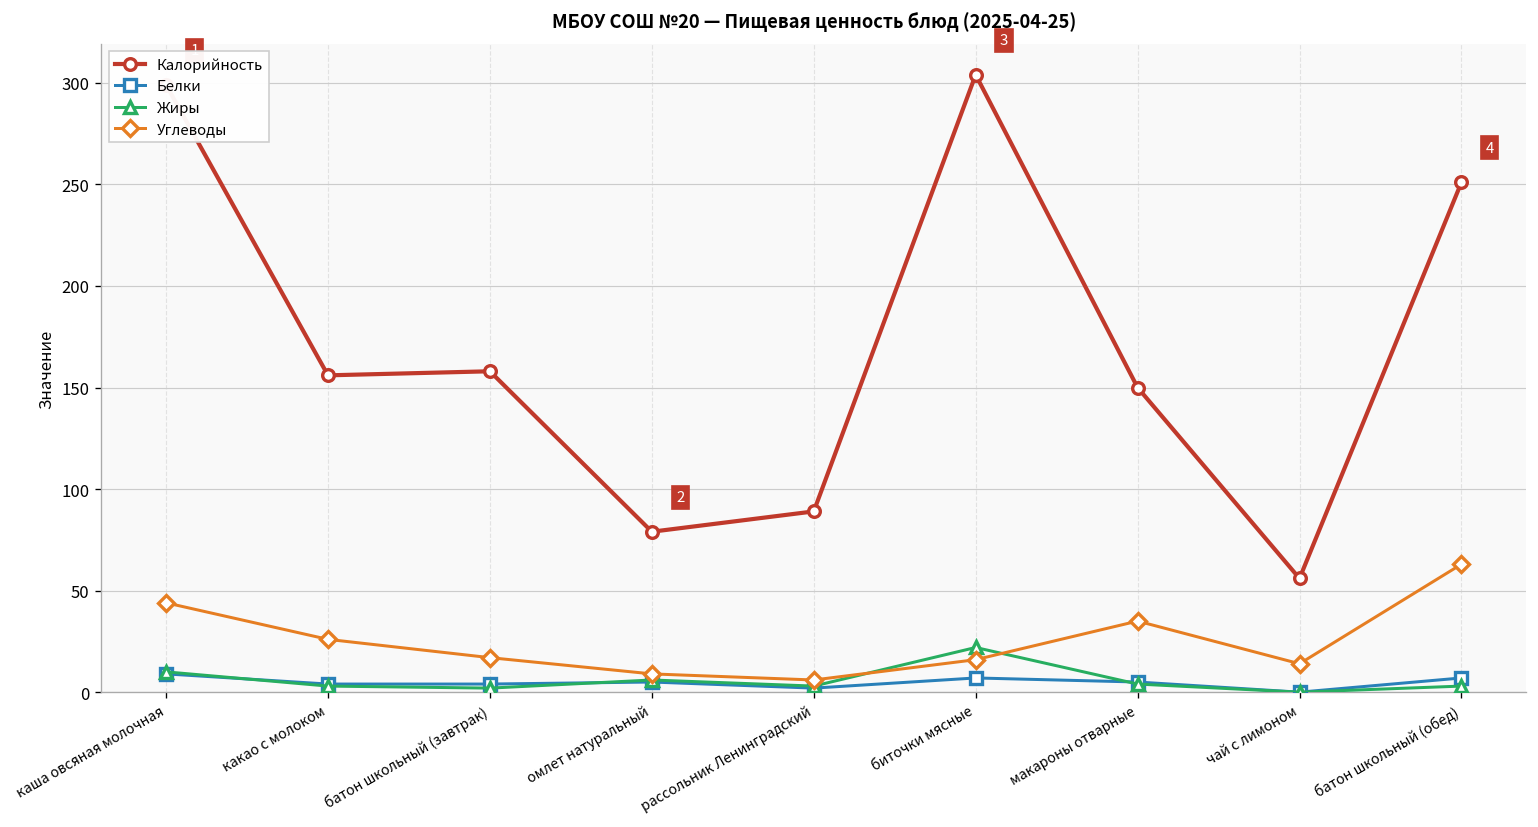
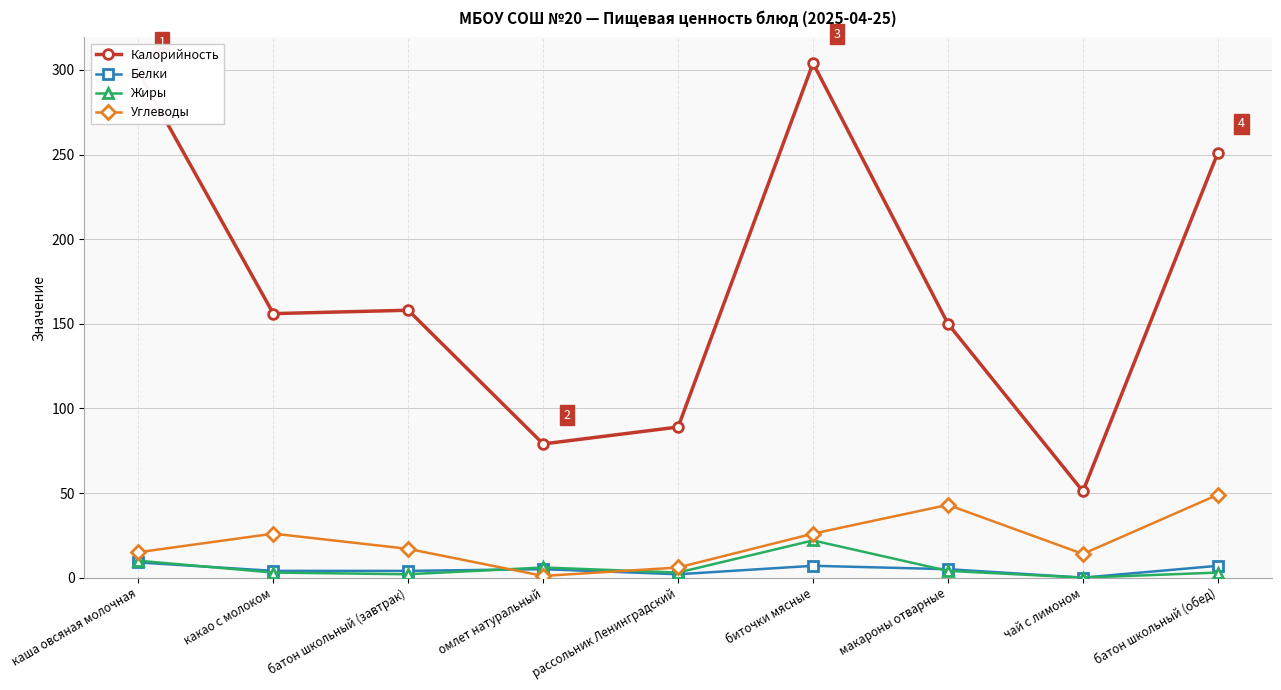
  {
    "Калорийность": {
      "какао с молоком": 156,
      "батон школьный (завтрак)": 158,
      "омлет натуральный": 79,
      "рассольник Ленинградский": 89,
      "биточки мясные": 304,
      "макароны отварные": 150,
-     "чай с лимоном": 56,
+     "чай с лимоном": 51,
      "батон школьный (обед)": 251
    },
    "Белки": {
      "батон школьный (завтрак)": 4,
      "биточки мясные": 7,
      "батон школьный (обед)": 7
    },
    "Жиры": {
      "батон школьный (завтрак)": 2,
      "биточки мясные": 22,
      "батон школьный (обед)": 3
    },
    "Углеводы": {
-     "каша овсяная молочная": 44,
+     "каша овсяная молочная": 15,
      "какао с молоком": 26,
      "батон школьный (завтрак)": 17,
-     "омлет натуральный": 9,
+     "омлет натуральный": 1,
      "рассольник Ленинградский": 6,
-     "биточки мясные": 16,
-     "макароны отварные": 35,
+     "биточки мясные": 26,
+     "макароны отварные": 43,
      "чай с лимоном": 14,
-     "батон школьный (обед)": 63
+     "батон школьный (обед)": 49
    }
  }
